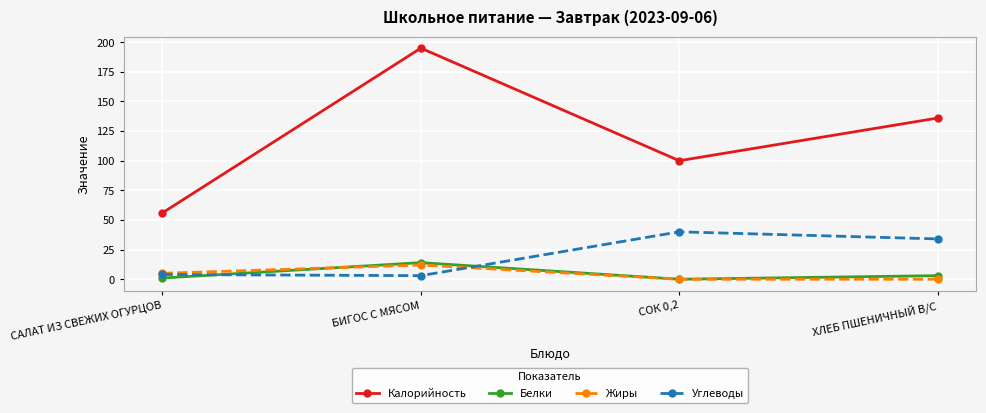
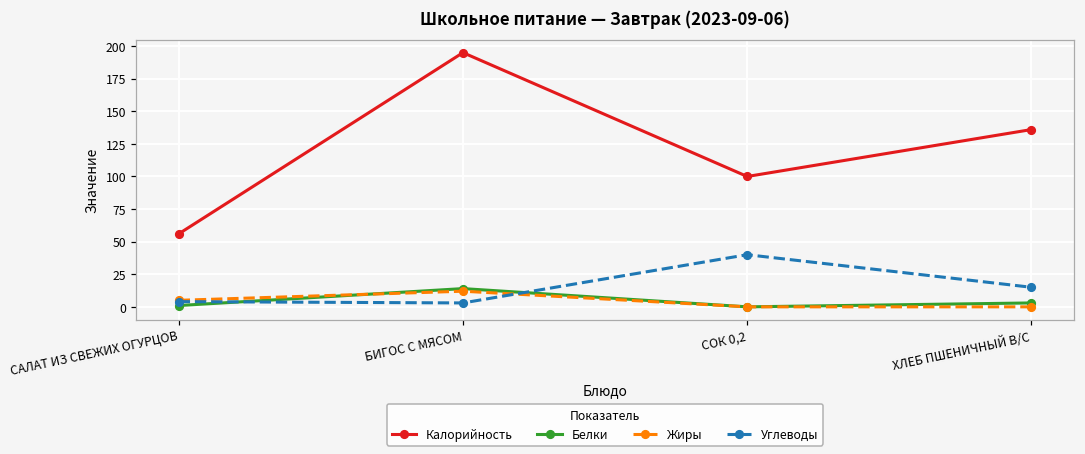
  {
    "Калорийность": {
      "САЛАТ ИЗ СВЕЖИХ ОГУРЦОВ": 56,
      "БИГОС С МЯСОМ": 195,
      "СОК 0,2": 100,
      "ХЛЕБ ПШЕНИЧНЫЙ В/С": 136
    },
    "Белки": {
      "САЛАТ ИЗ СВЕЖИХ ОГУРЦОВ": 1,
      "ХЛЕБ ПШЕНИЧНЫЙ В/С": 3
    },
    "Жиры": {
      "ХЛЕБ ПШЕНИЧНЫЙ В/С": 0
    },
    "Углеводы": {
      "БИГОС С МЯСОМ": 3,
      "СОК 0,2": 40,
-     "ХЛЕБ ПШЕНИЧНЫЙ В/С": 34
+     "ХЛЕБ ПШЕНИЧНЫЙ В/С": 15
    }
  }
